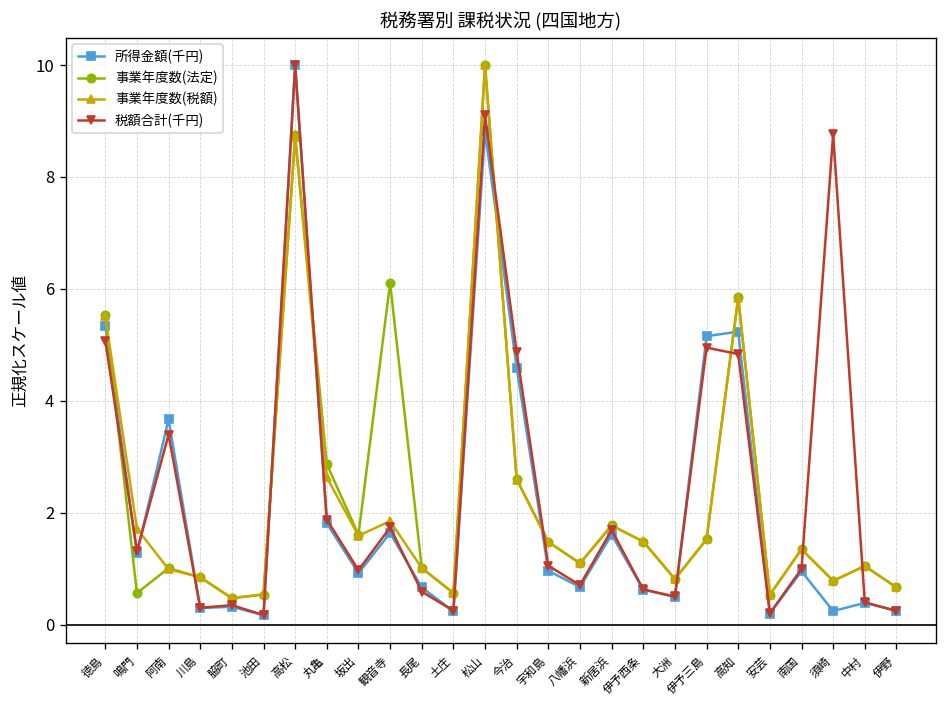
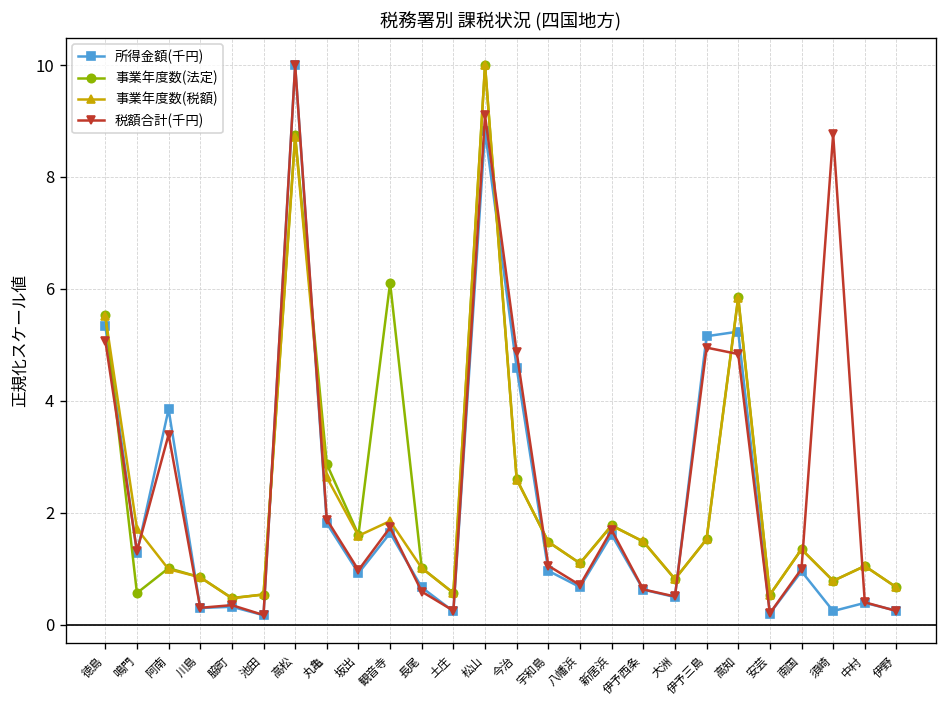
  {
    "所得金額(千円)": {
      "徳島": 5.3,
-     "阿南": 3.7,
+     "阿南": 3.8,
      "丸亀": 1.8,
      "観音寺": 1.6,
      "長尾": 0.7,
      "松山": 8.8,
      "今治": 4.6,
      "宇和島": 1.0,
      "新居浜": 1.6,
      "伊予三島": 5.2,
      "高知": 5.2,
      "須崎": 0.2
    },
    "事業年度数(法定)": {
      "鳴門": 0.6,
      "丸亀": 2.9,
      "観音寺": 6.1
    },
    "事業年度数(税額)": {
      "鳴門": 1.7,
      "丸亀": 2.6,
      "観音寺": 1.8
    },
    "税額合計(千円)": {
      "徳島": 5.1,
      "阿南": 3.4,
      "丸亀": 1.9,
      "観音寺": 1.7,
      "長尾": 0.6,
      "松山": 9.1,
      "今治": 4.9,
      "宇和島": 1.1,
      "新居浜": 1.7,
      "伊予三島": 5.0,
      "高知": 4.8,
      "須崎": 8.8
    }
  }
